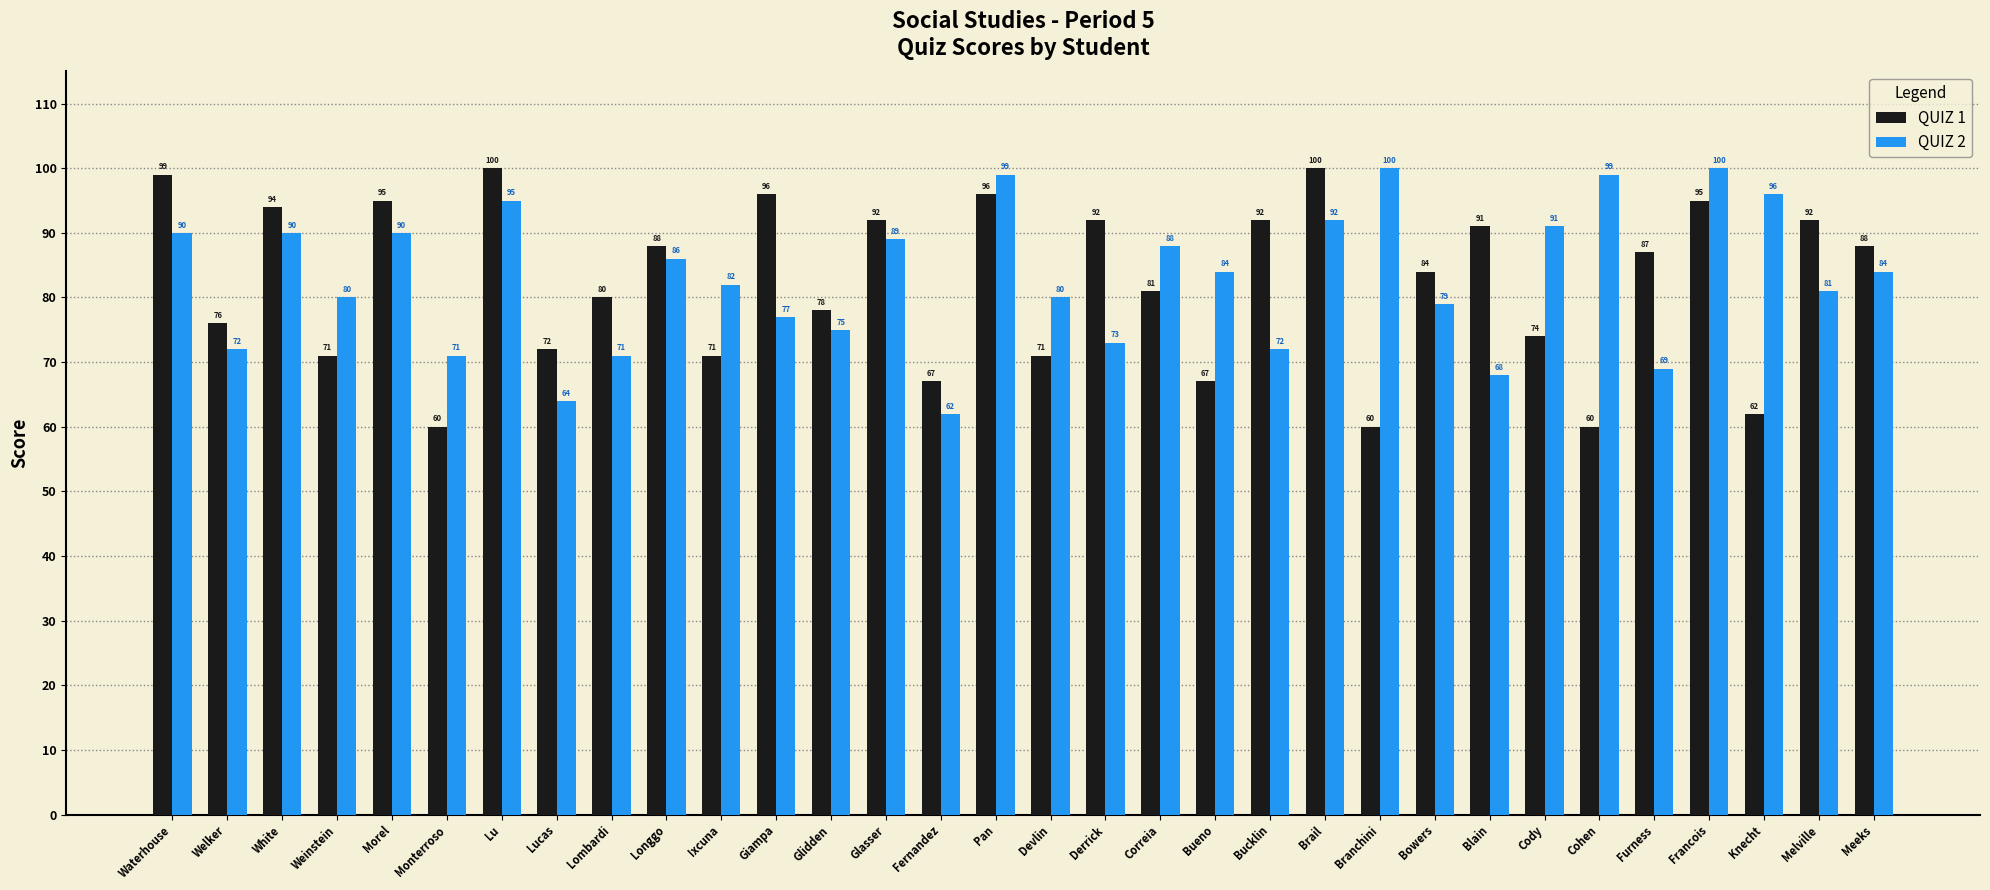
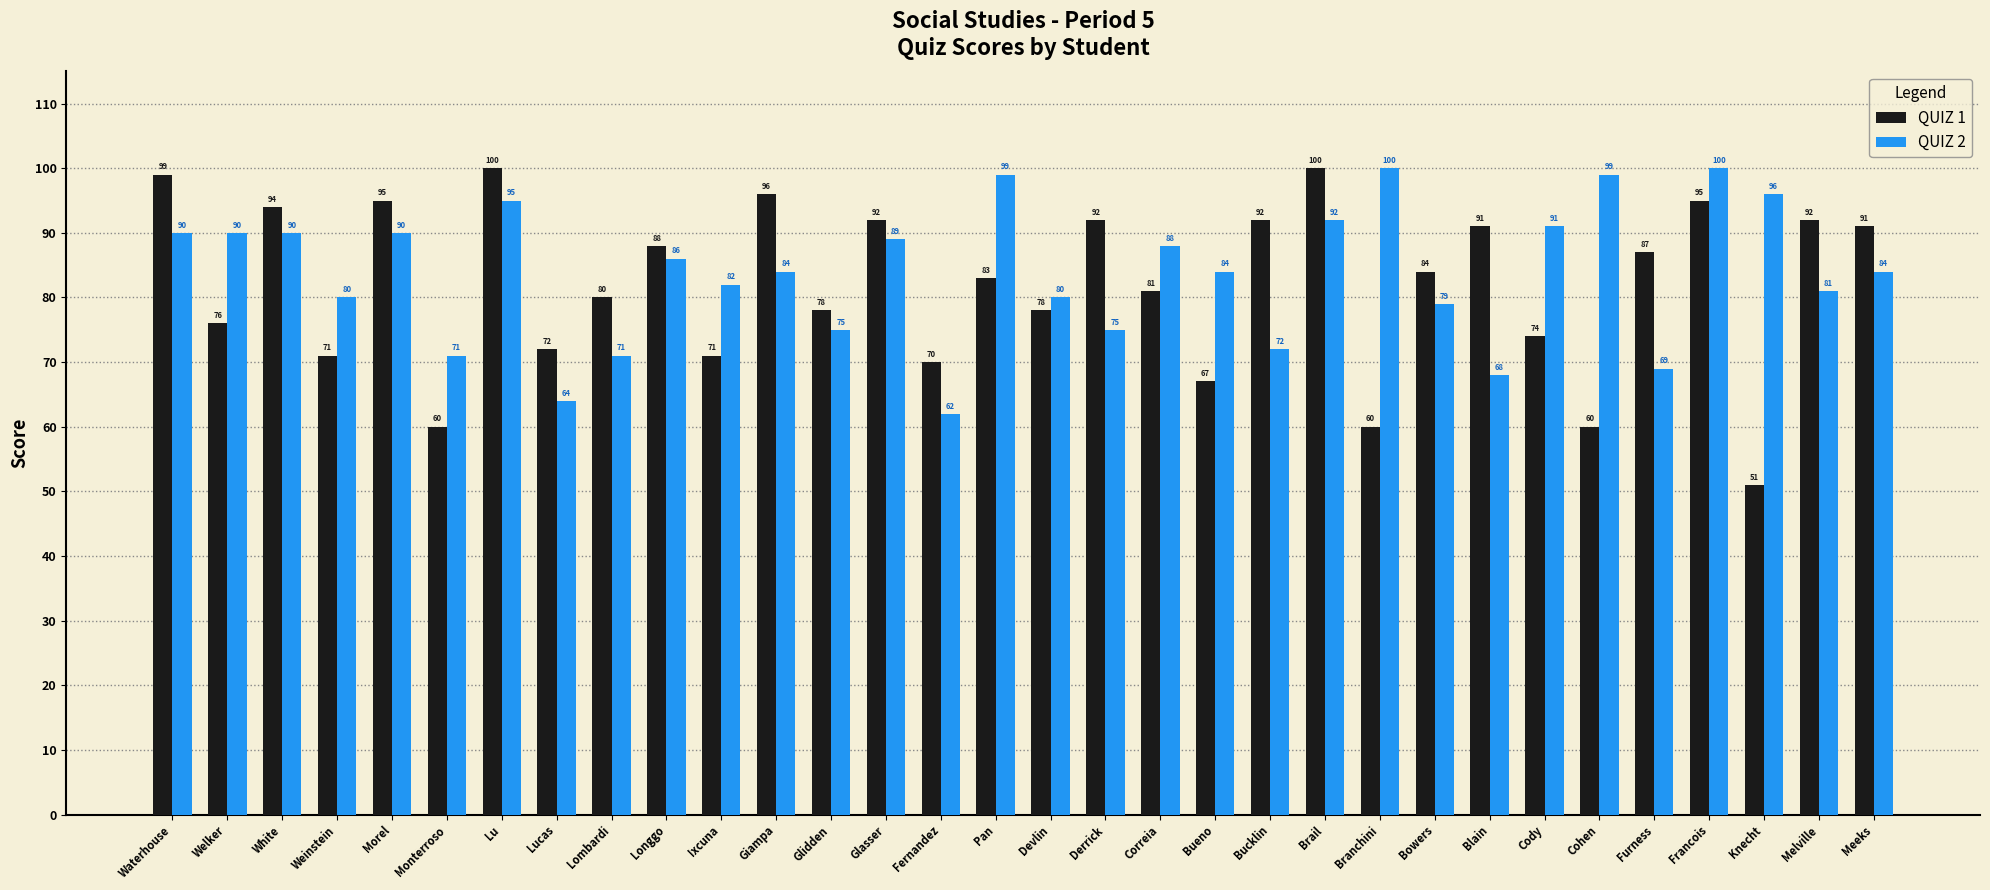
  {
    "QUIZ 1": {
      "Waterhouse": 99,
      "Welker": 76,
      "White": 94,
      "Weinstein": 71,
      "Morel": 95,
      "Monterroso": 60,
      "Lu": 100,
      "Lucas": 72,
      "Lombardi": 80,
      "Longgo": 88,
      "Ixcuna": 71,
      "Giampa": 96,
      "Glidden": 78,
      "Glasser": 92,
-     "Fernandez": 67,
-     "Pan": 96,
-     "Devlin": 71,
+     "Fernandez": 70,
+     "Pan": 83,
+     "Devlin": 78,
      "Derrick": 92,
      "Correia": 81,
      "Bueno": 67,
      "Bucklin": 92,
      "Brail": 100,
      "Branchini": 60,
      "Bowers": 84,
      "Blain": 91,
      "Cody": 74,
      "Cohen": 60,
      "Furness": 87,
      "Francois": 95,
-     "Knecht": 62,
+     "Knecht": 51,
      "Melville": 92,
-     "Meeks": 88
+     "Meeks": 91
    },
    "QUIZ 2": {
      "Waterhouse": 90,
-     "Welker": 72,
+     "Welker": 90,
      "White": 90,
      "Weinstein": 80,
      "Morel": 90,
      "Monterroso": 71,
      "Lu": 95,
      "Lucas": 64,
      "Lombardi": 71,
      "Longgo": 86,
      "Ixcuna": 82,
-     "Giampa": 77,
+     "Giampa": 84,
      "Glidden": 75,
      "Glasser": 89,
      "Fernandez": 62,
      "Pan": 99,
      "Devlin": 80,
-     "Derrick": 73,
+     "Derrick": 75,
      "Correia": 88,
      "Bueno": 84,
      "Bucklin": 72,
      "Brail": 92,
      "Branchini": 100,
      "Bowers": 79,
      "Blain": 68,
      "Cody": 91,
      "Cohen": 99,
      "Furness": 69,
      "Francois": 100,
      "Knecht": 96,
      "Melville": 81,
      "Meeks": 84
    }
  }
